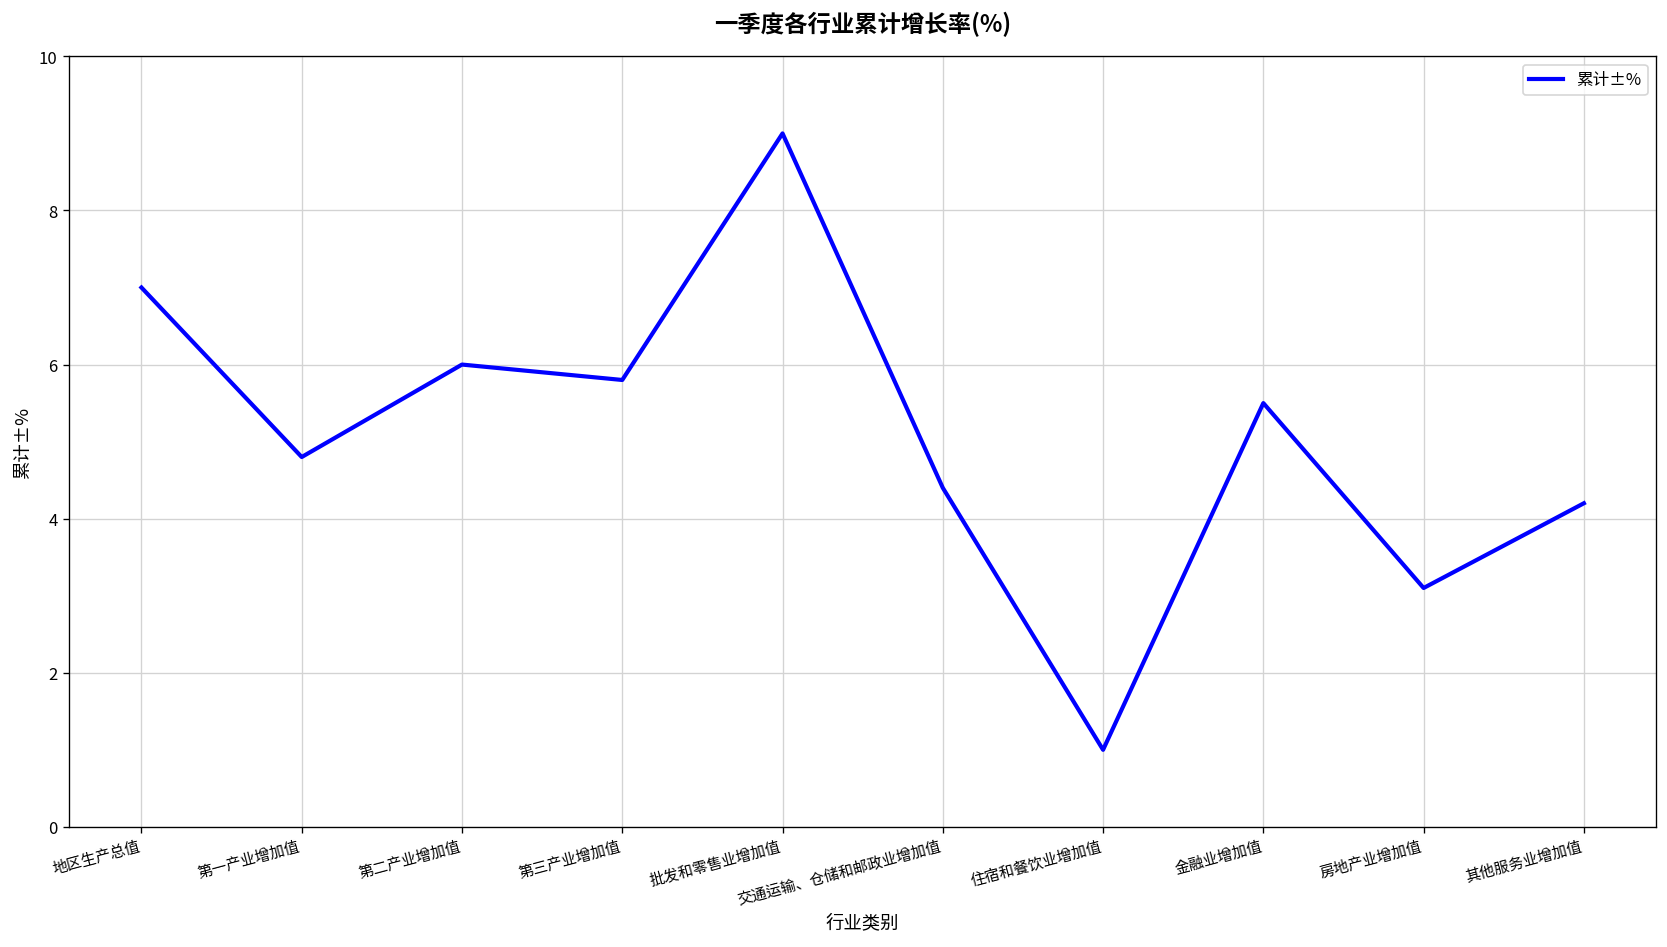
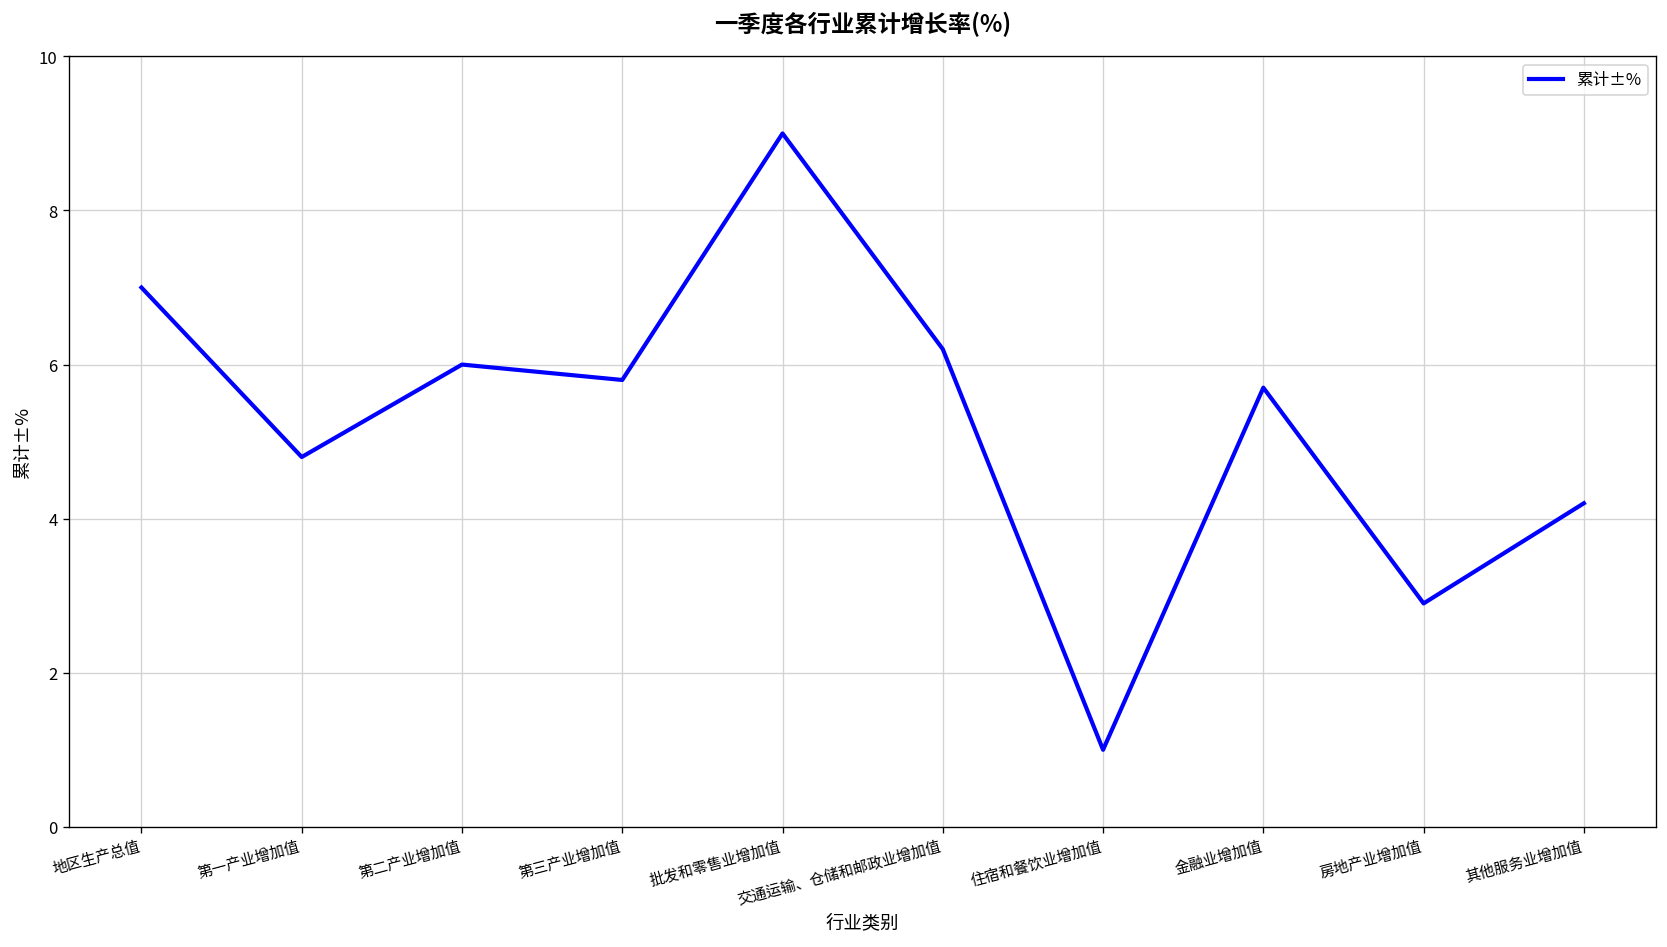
  {
    "地区生产总值": 7.0,
    "第一产业增加值": 4.8,
    "第二产业增加值": 6.0,
    "第三产业增加值": 5.8,
    "批发和零售业增加值": 9.0,
-   "交通运输、仓储和邮政业增加值": 4.4,
+   "交通运输、仓储和邮政业增加值": 6.2,
    "住宿和餐饮业增加值": 1.0,
-   "金融业增加值": 5.5,
-   "房地产业增加值": 3.1,
+   "金融业增加值": 5.7,
+   "房地产业增加值": 2.9,
    "其他服务业增加值": 4.2
  }
